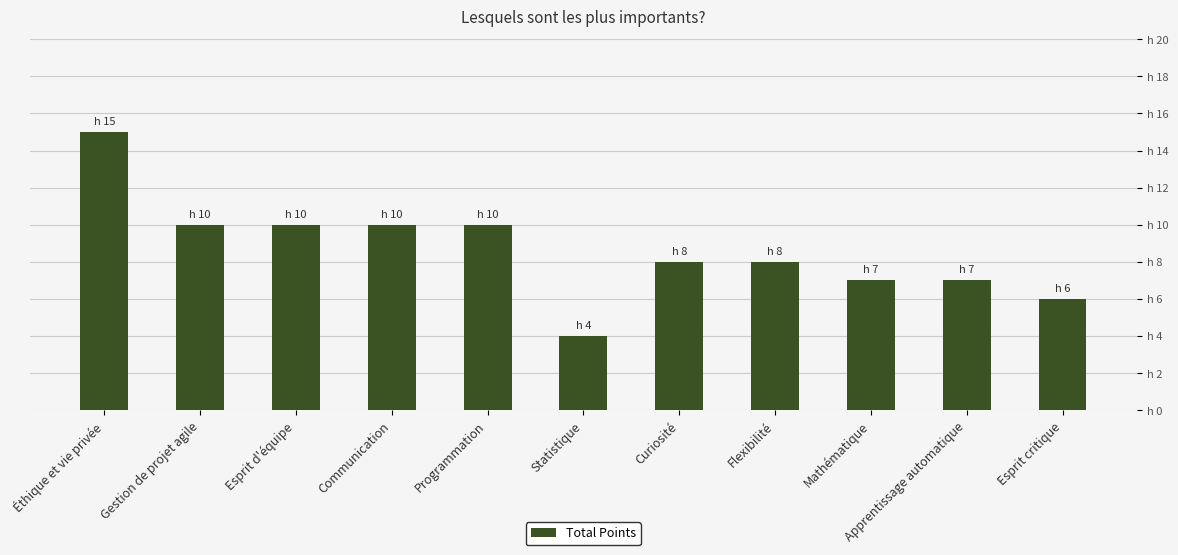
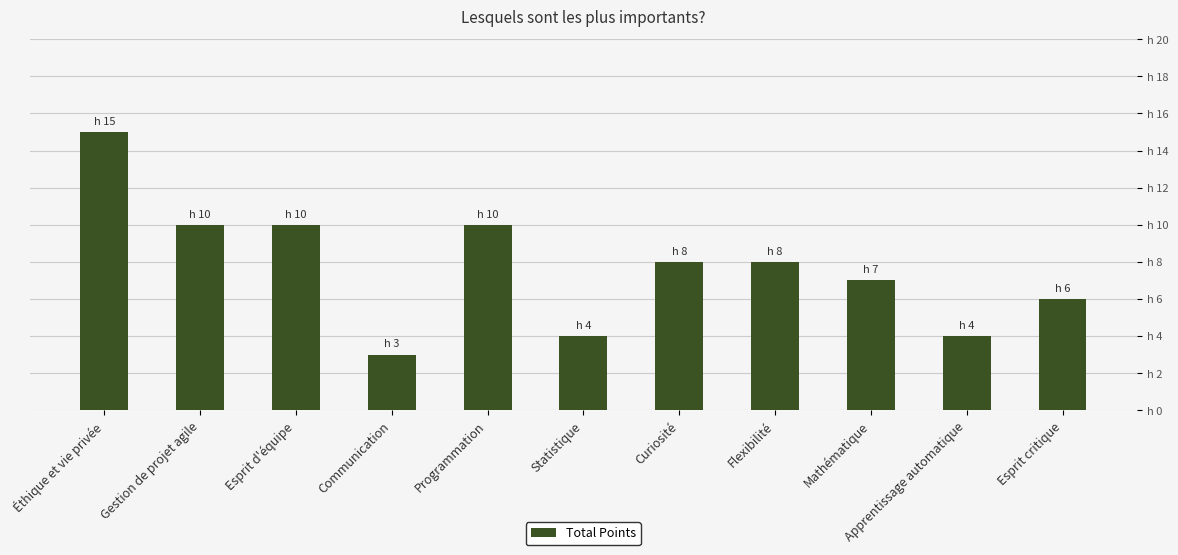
  {
    "Éthique et vie privée": 15,
    "Gestion de projet agile": 10,
    "Esprit d'équipe": 10,
-   "Communication": 10,
+   "Communication": 3,
    "Programmation": 10,
    "Statistique": 4,
    "Curiosité": 8,
    "Flexibilité": 8,
    "Mathématique": 7,
-   "Apprentissage automatique": 7,
+   "Apprentissage automatique": 4,
    "Esprit critique": 6
  }
